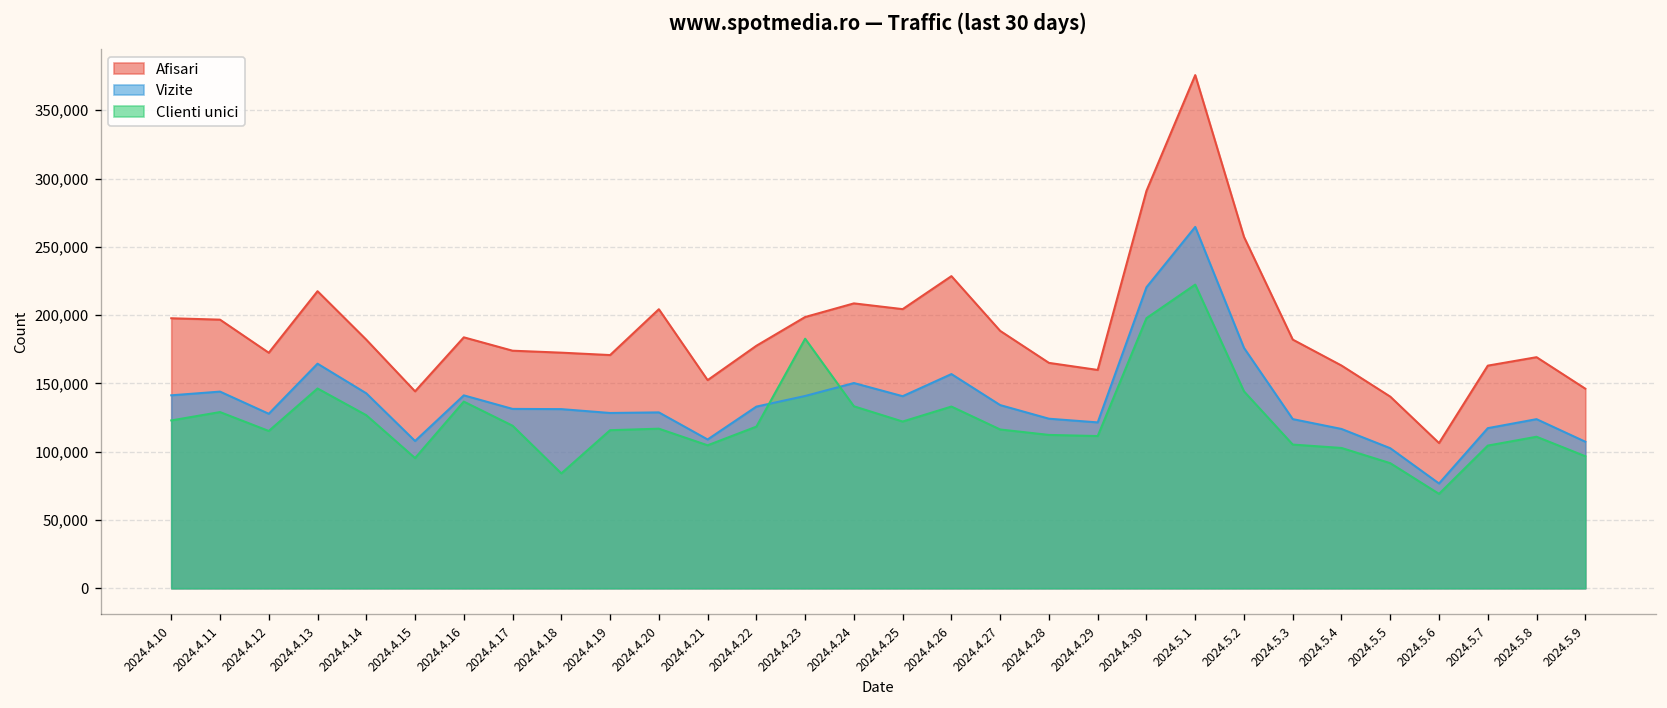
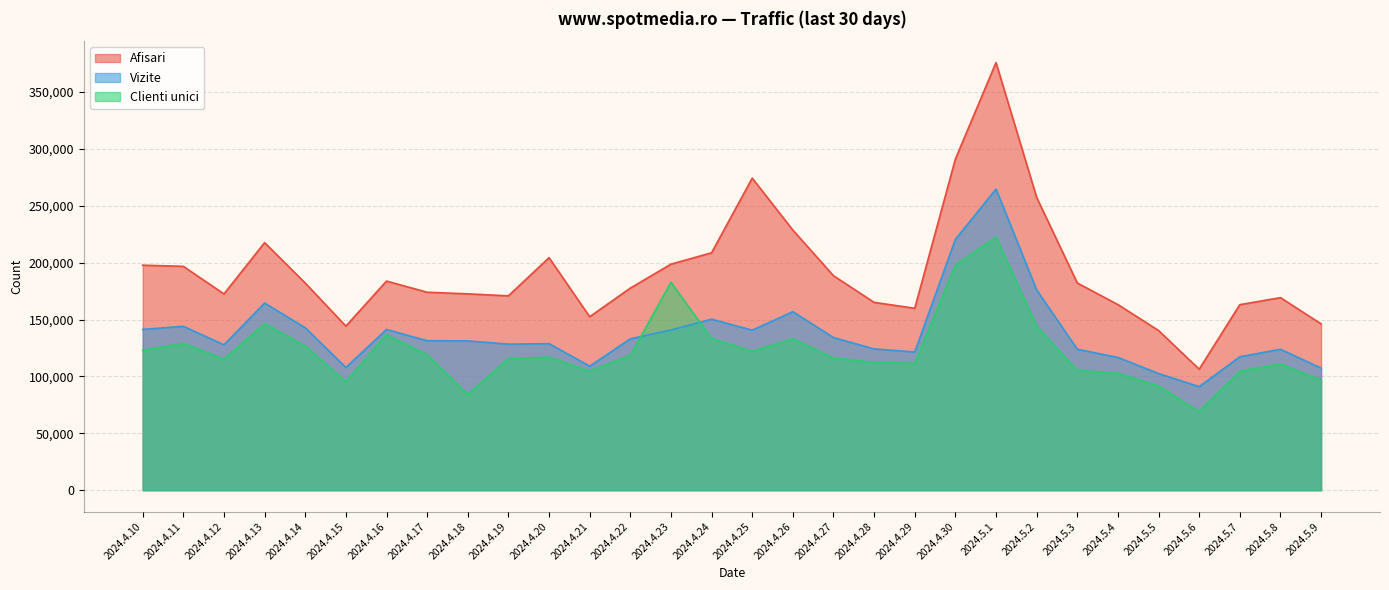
  {
    "Afisari": {
      "2024.4.10": "198,000",
      "2024.4.11": "197,000",
      "2024.4.12": "172,000",
      "2024.4.13": "218,000",
      "2024.4.14": "182,000",
      "2024.4.15": "144,000",
      "2024.4.16": "184,000",
      "2024.4.17": "174,000",
      "2024.4.18": "173,000",
      "2024.4.19": "171,000",
      "2024.4.20": "204,000",
      "2024.4.21": "152,000",
      "2024.4.22": "178,000",
      "2024.4.23": "199,000",
      "2024.4.24": "209,000",
-     "2024.4.25": "204,000",
+     "2024.4.25": "274,000",
      "2024.4.26": "229,000",
      "2024.4.27": "188,000",
      "2024.4.28": "165,000",
      "2024.4.29": "160,000",
      "2024.4.30": "291,000",
      "2024.5.1": "376,000",
      "2024.5.2": "257,000",
      "2024.5.3": "182,000",
      "2024.5.4": "163,000",
      "2024.5.5": "140,000",
      "2024.5.6": "106,000",
      "2024.5.7": "163,000",
      "2024.5.8": "169,000",
      "2024.5.9": "146,000"
    },
    "Vizite": {
      "2024.4.10": "141,000",
      "2024.4.11": "144,000",
      "2024.4.12": "128,000",
      "2024.4.13": "164,000",
      "2024.4.14": "143,000",
      "2024.4.15": "108,000",
      "2024.4.16": "141,000",
      "2024.4.17": "131,000",
      "2024.4.18": "131,000",
      "2024.4.19": "128,000",
      "2024.4.20": "129,000",
      "2024.4.21": "109,000",
      "2024.4.22": "133,000",
      "2024.4.23": "141,000",
      "2024.4.24": "150,000",
      "2024.4.25": "141,000",
      "2024.4.26": "157,000",
      "2024.4.27": "134,000",
      "2024.4.28": "124,000",
      "2024.4.29": "121,000",
      "2024.4.30": "220,000",
      "2024.5.1": "265,000",
      "2024.5.2": "176,000",
      "2024.5.3": "124,000",
      "2024.5.4": "117,000",
      "2024.5.5": "103,000",
-     "2024.5.6": "77,000",
+     "2024.5.6": "91,000",
      "2024.5.7": "117,000",
      "2024.5.8": "124,000",
      "2024.5.9": "107,000"
    },
    "Clienti unici": {
      "2024.4.10": "123,000",
      "2024.4.11": "129,000",
      "2024.4.12": "115,000",
      "2024.4.13": "146,000",
      "2024.4.14": "127,000",
      "2024.4.15": "95,000",
      "2024.4.16": "137,000",
      "2024.4.17": "119,000",
      "2024.4.18": "84,000",
      "2024.4.19": "116,000",
      "2024.4.20": "117,000",
      "2024.4.21": "105,000",
      "2024.4.22": "118,000",
      "2024.4.23": "183,000",
      "2024.4.24": "133,000",
      "2024.4.25": "122,000",
      "2024.4.26": "133,000",
      "2024.4.27": "116,000",
      "2024.4.28": "112,000",
      "2024.4.29": "111,000",
      "2024.4.30": "198,000",
      "2024.5.1": "222,000",
      "2024.5.2": "144,000",
      "2024.5.3": "105,000",
      "2024.5.4": "103,000",
      "2024.5.5": "92,000",
      "2024.5.6": "69,000",
      "2024.5.7": "104,000",
      "2024.5.8": "111,000",
      "2024.5.9": "97,000"
    }
  }
